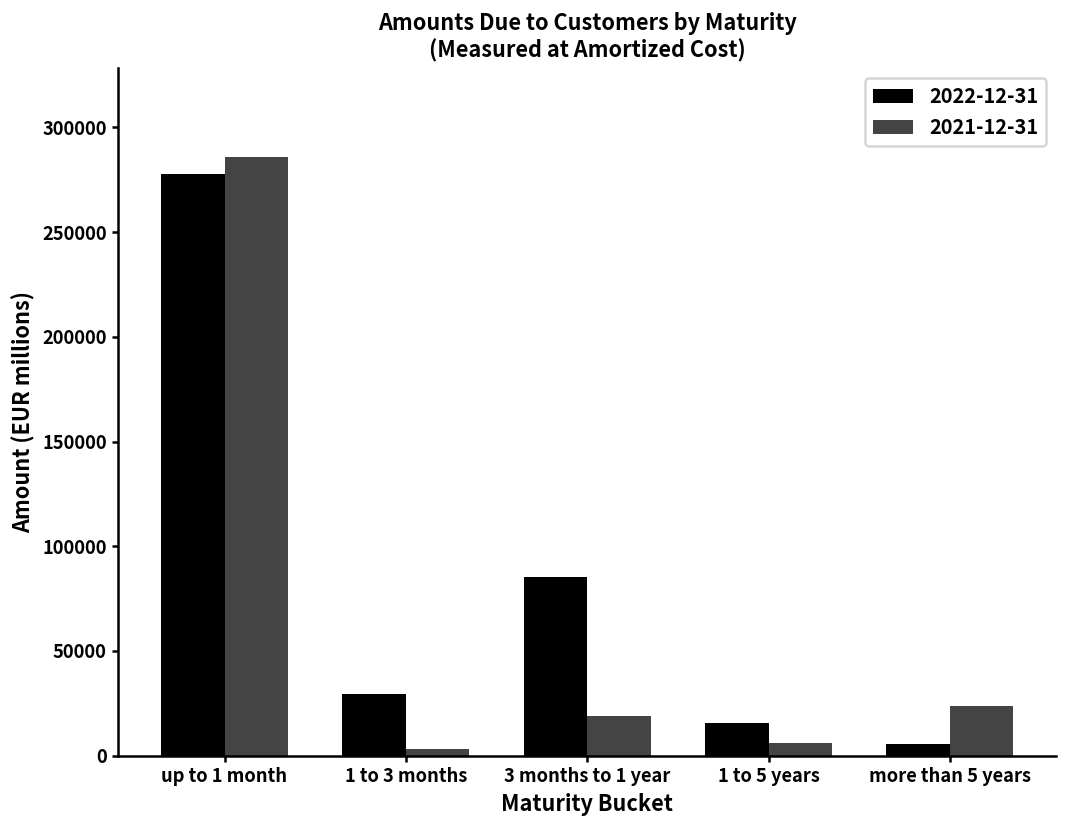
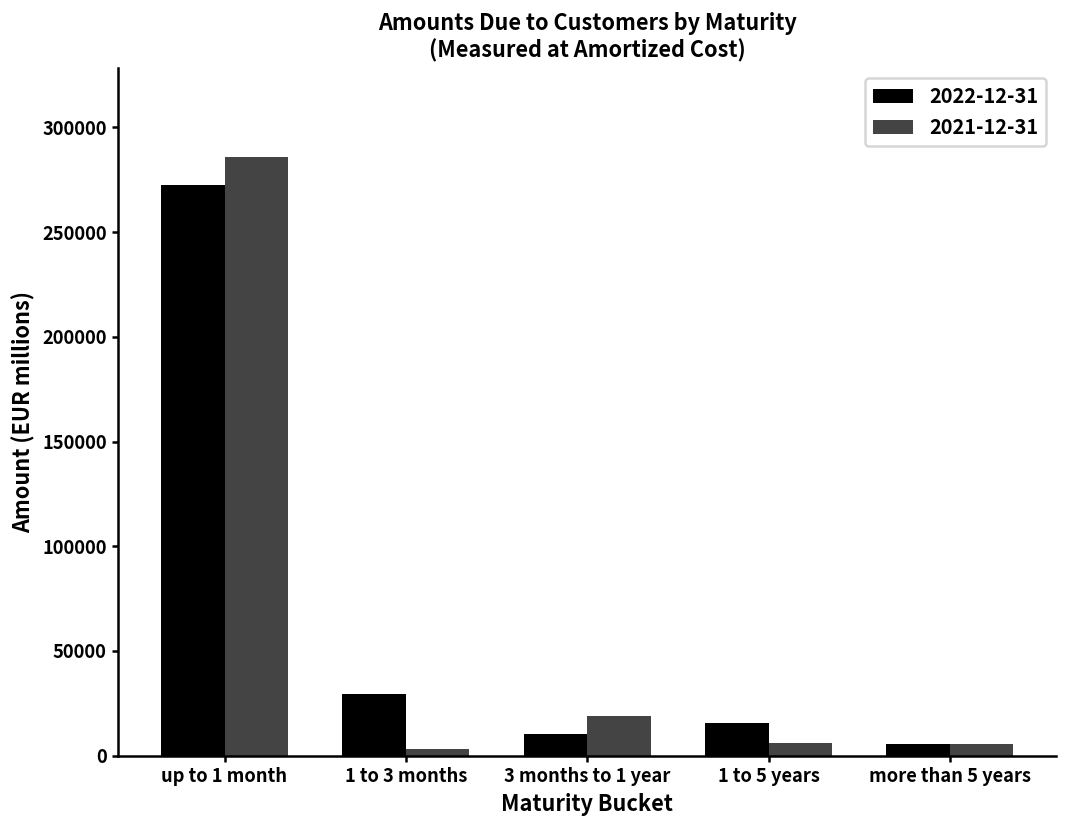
  {
    "2022-12-31": {
-     "up to 1 month": 278000,
+     "up to 1 month": 272000,
      "1 to 3 months": 29000,
-     "3 months to 1 year": 85000,
+     "3 months to 1 year": 10000,
      "1 to 5 years": 16000,
      "more than 5 years": 5000
    },
    "2021-12-31": {
      "up to 1 month": 286000,
      "1 to 3 months": 3000,
      "3 months to 1 year": 19000,
      "1 to 5 years": 6000,
-     "more than 5 years": 24000
+     "more than 5 years": 6000
    }
  }
